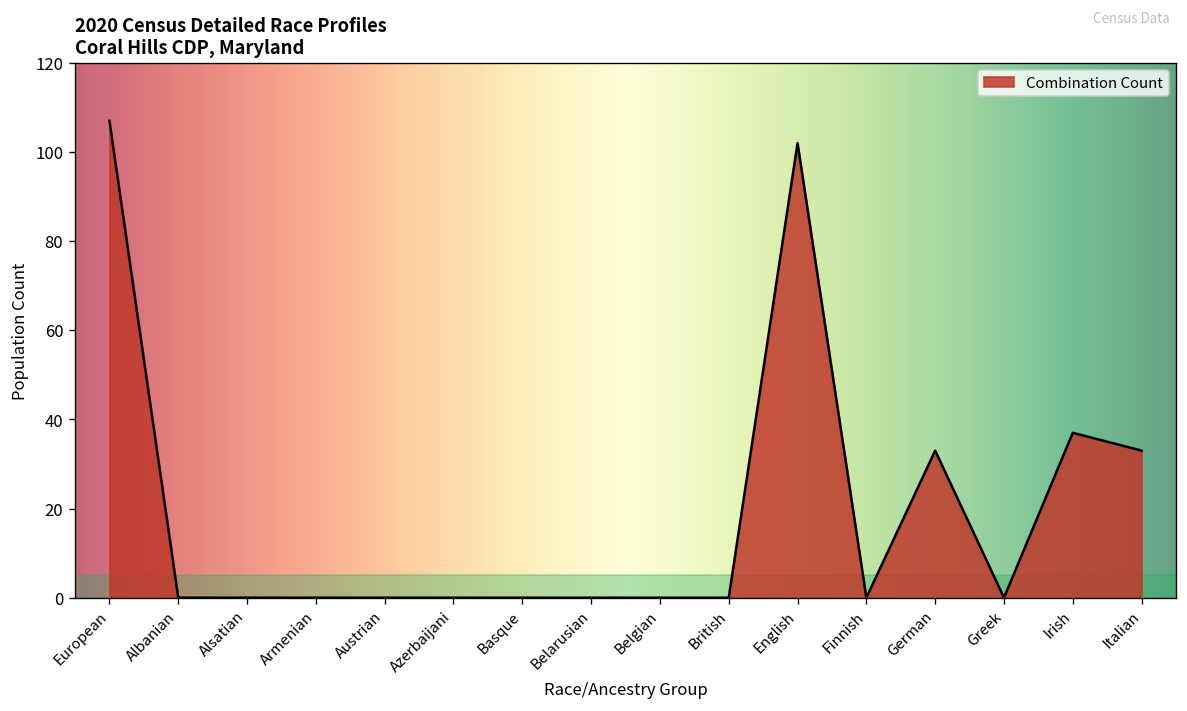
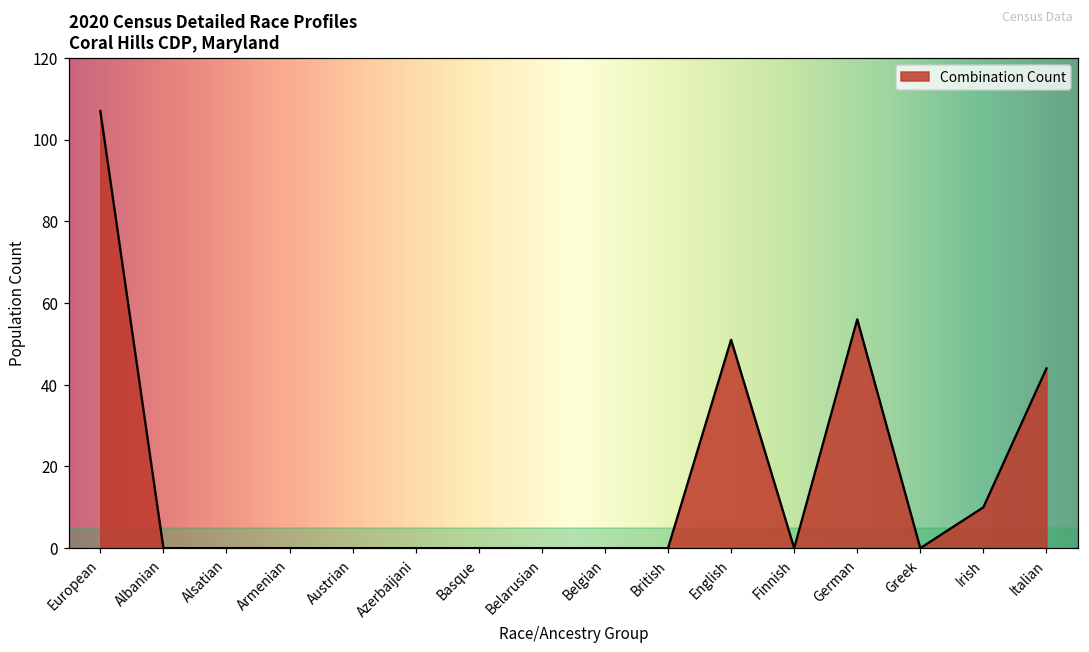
  {
    "European": 107,
    "Albanian": 0,
    "Alsatian": 0,
    "Armenian": 0,
    "Austrian": 0,
    "Azerbaijani": 0,
    "Basque": 0,
    "Belarusian": 0,
    "Belgian": 0,
    "British": 0,
-   "English": 102,
+   "English": 51,
    "Finnish": 0,
-   "German": 33,
+   "German": 56,
    "Greek": 0,
-   "Irish": 37,
-   "Italian": 33
+   "Irish": 10,
+   "Italian": 44
  }
